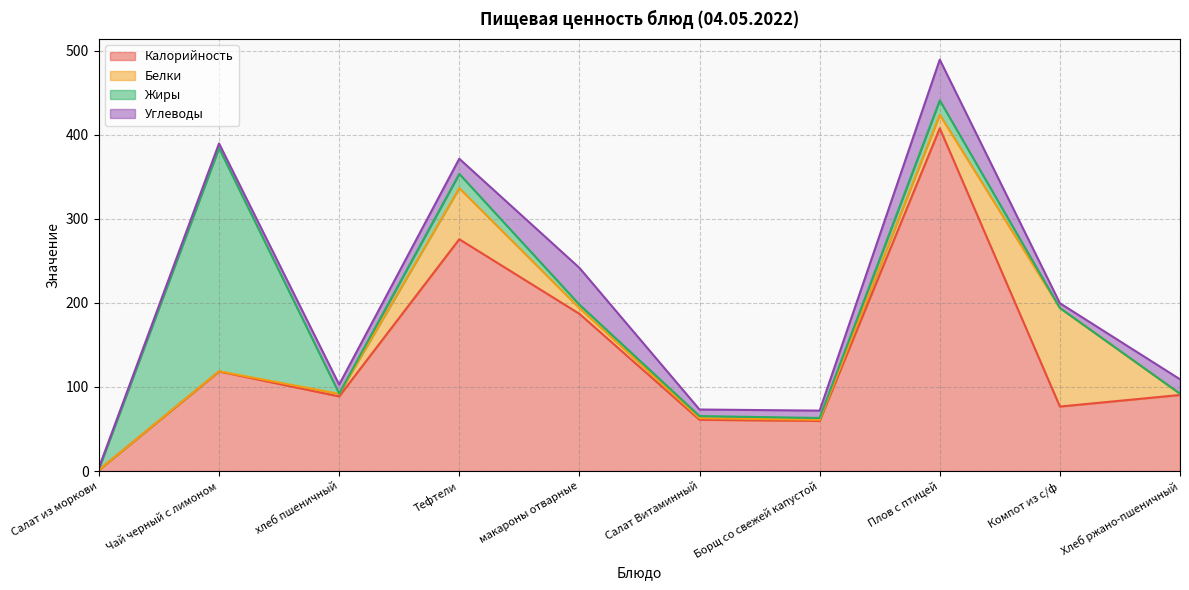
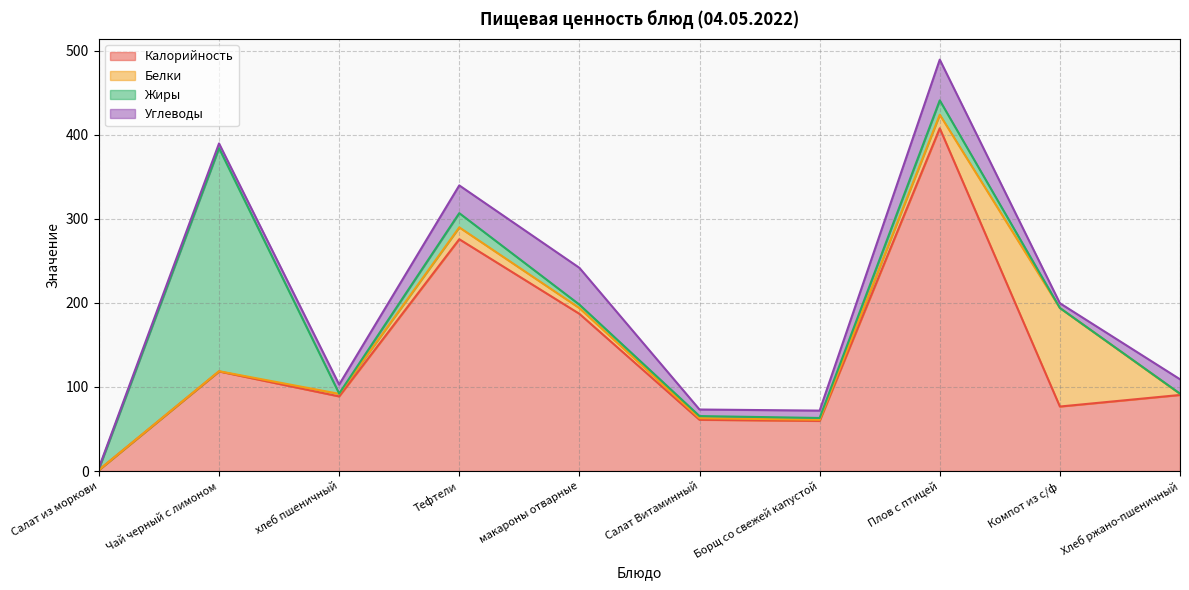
  {
    "Калорийность": {
      "хлеб пшеничный": 90,
      "Тефтели": 280,
      "макароны отварные": 190,
      "Плов с птицей": 410,
      "Компот из с/ф": 80
    },
    "Белки": {
-     "Тефтели": 60,
+     "Тефтели": 10,
      "макароны отварные": 10,
      "Плов с птицей": 20
    },
    "Жиры": {
      "Чай черный с лимоном": 270,
      "Тефтели": 20,
      "макароны отварные": 0,
      "Плов с птицей": 20
    },
    "Углеводы": {
      "Чай черный с лимоном": 10,
      "хлеб пшеничный": 10,
-     "Тефтели": 20,
+     "Тефтели": 30,
      "макароны отварные": 40,
      "Салат Витаминный": 10,
      "Борщ со свежей капустой": 10,
      "Плов с птицей": 50,
      "Компот из с/ф": 10,
      "Хлеб ржано-пшеничный": 20
    }
  }
